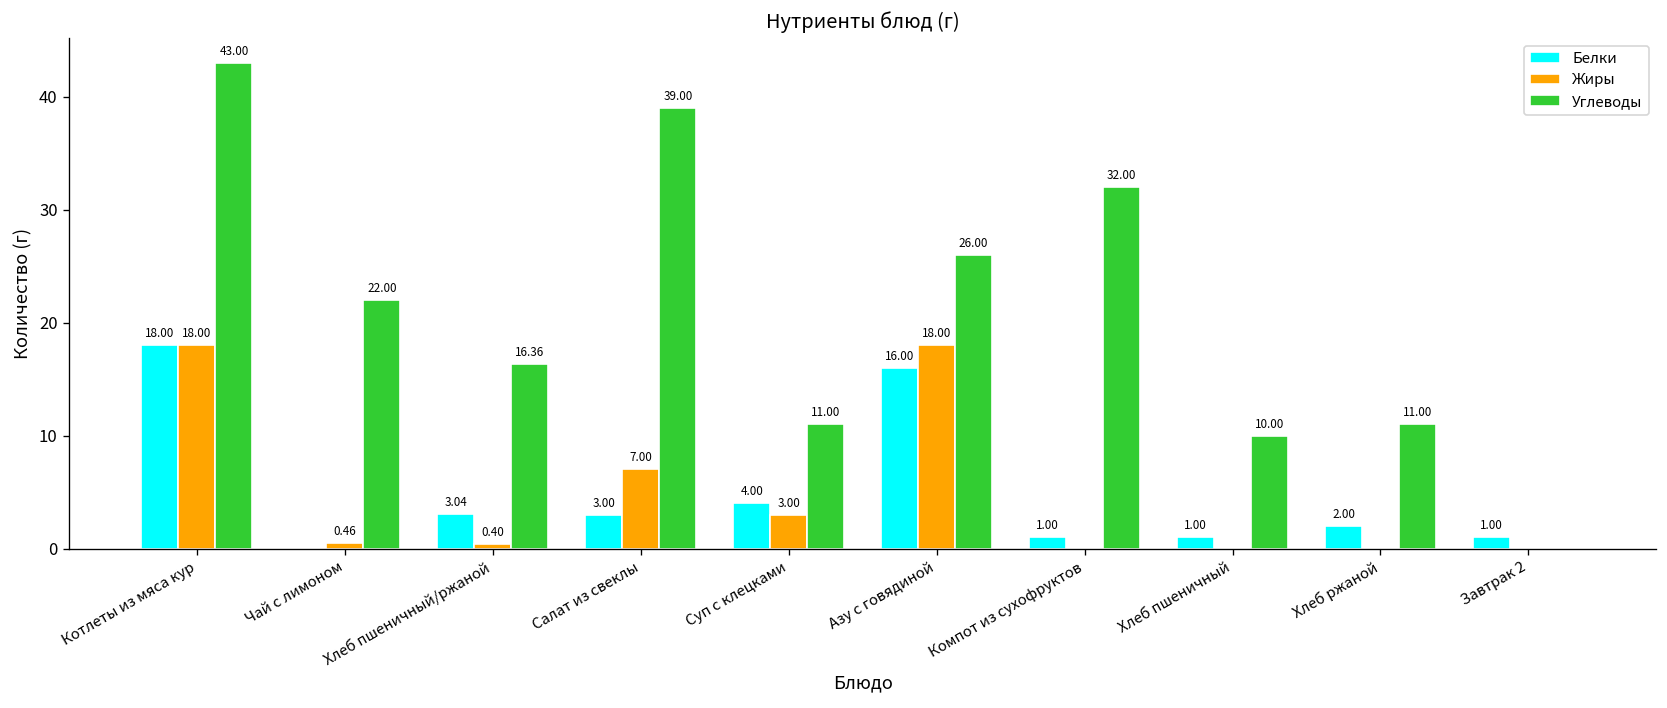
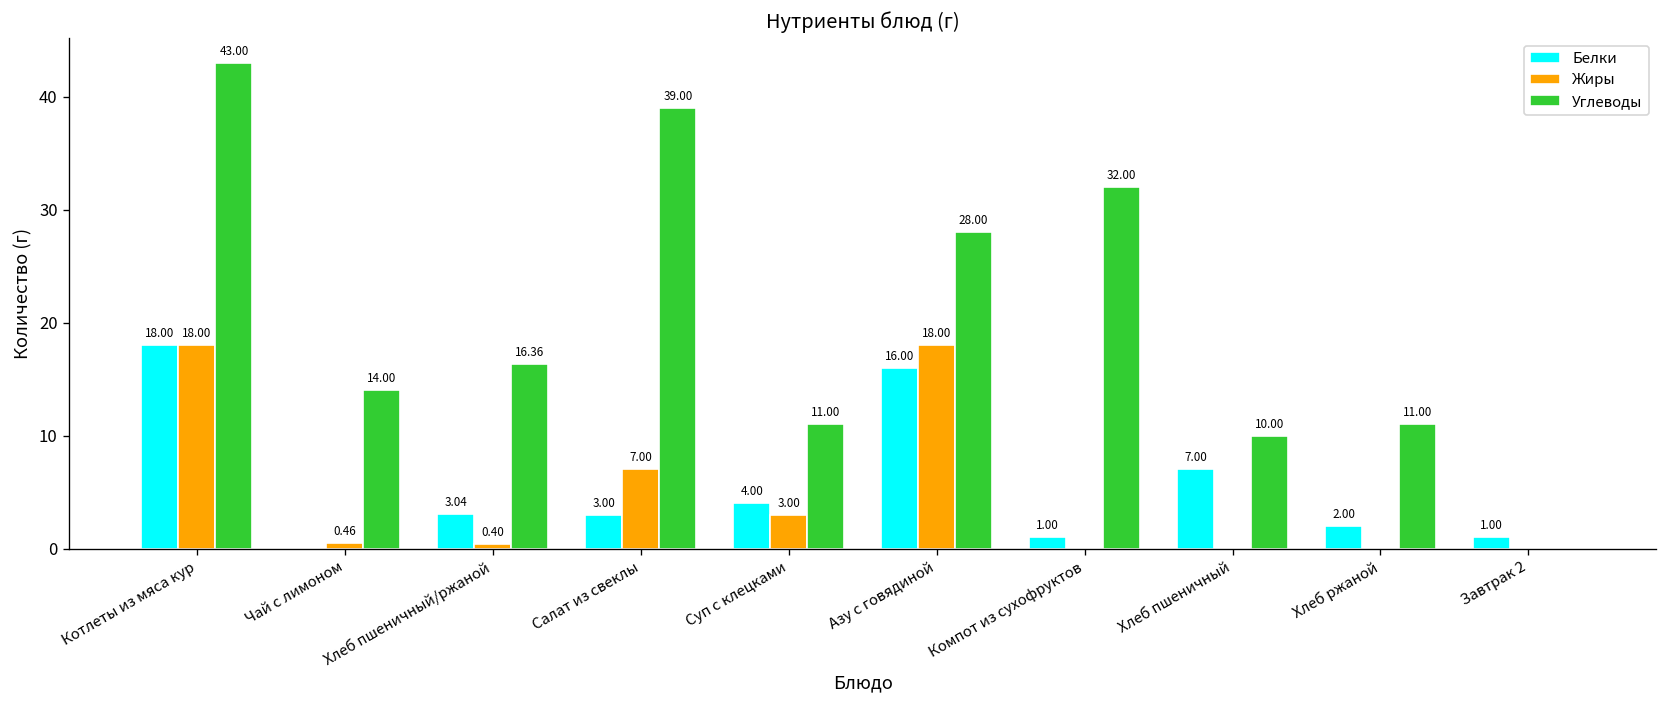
  {
    "Белки": {
      "Котлеты из мяса кур": 18.00,
      "Хлеб пшеничный/ржаной": 3.04,
      "Салат из свеклы": 3.00,
      "Суп с клецками": 4.00,
      "Азу с говядиной": 16.00,
      "Компот из сухофруктов": 1.00,
-     "Хлеб пшеничный": 1.00,
+     "Хлеб пшеничный": 7.00,
      "Хлеб ржаной": 2.00,
      "Завтрак 2": 1.00
    },
    "Жиры": {
      "Котлеты из мяса кур": 18.00,
      "Чай с лимоном": 0.46,
      "Хлеб пшеничный/ржаной": 0.40,
      "Салат из свеклы": 7.00,
      "Суп с клецками": 3.00,
      "Азу с говядиной": 18.00
    },
    "Углеводы": {
      "Котлеты из мяса кур": 43.00,
-     "Чай с лимоном": 22.00,
+     "Чай с лимоном": 14.00,
      "Хлеб пшеничный/ржаной": 16.36,
      "Салат из свеклы": 39.00,
      "Суп с клецками": 11.00,
-     "Азу с говядиной": 26.00,
+     "Азу с говядиной": 28.00,
      "Компот из сухофруктов": 32.00,
      "Хлеб пшеничный": 10.00,
      "Хлеб ржаной": 11.00
    }
  }
